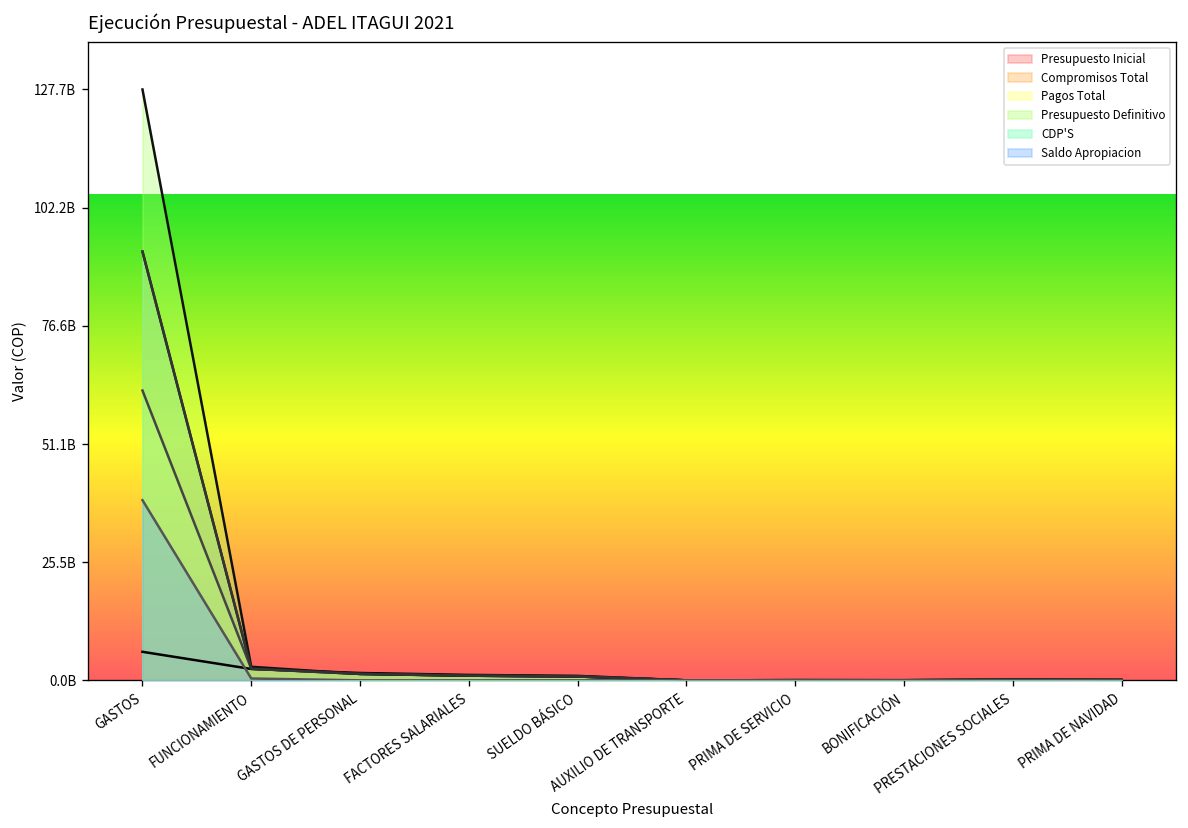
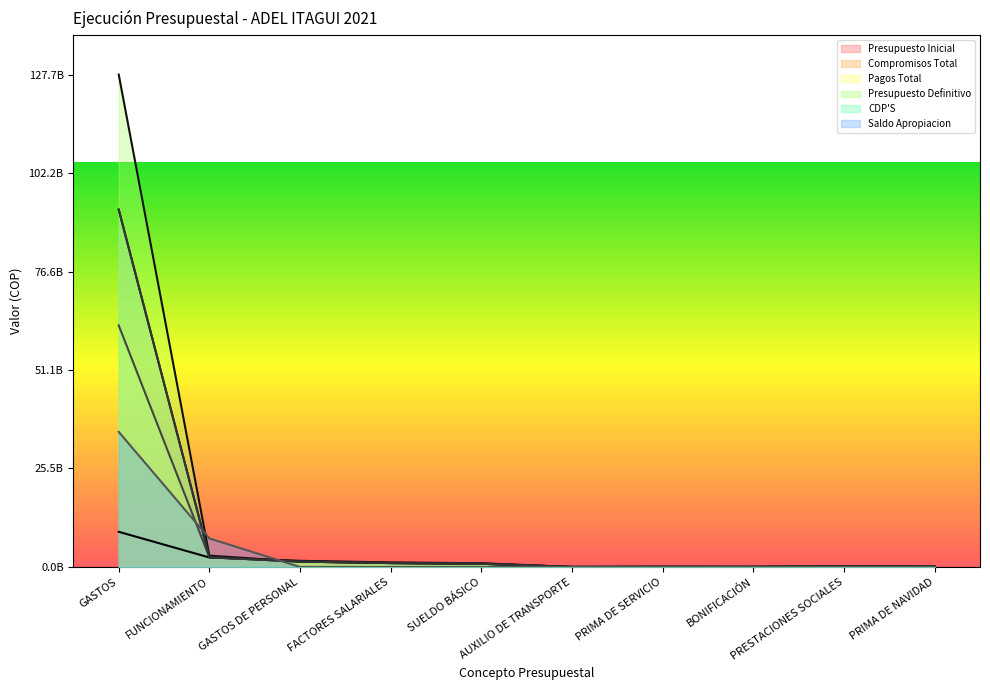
  {
    "Presupuesto Inicial": {
-     "GASTOS": 6000000000
+     "GASTOS": 9000000000
    },
    "Saldo Apropiacion": {
-     "GASTOS": 39000000000,
-     "FUNCIONAMIENTO": 0,
+     "GASTOS": 35000000000,
+     "FUNCIONAMIENTO": 7000000000,
      "GASTOS DE PERSONAL": 0,
      "FACTORES SALARIALES": 0,
      "SUELDO BÁSICO": 0
    }
  }
